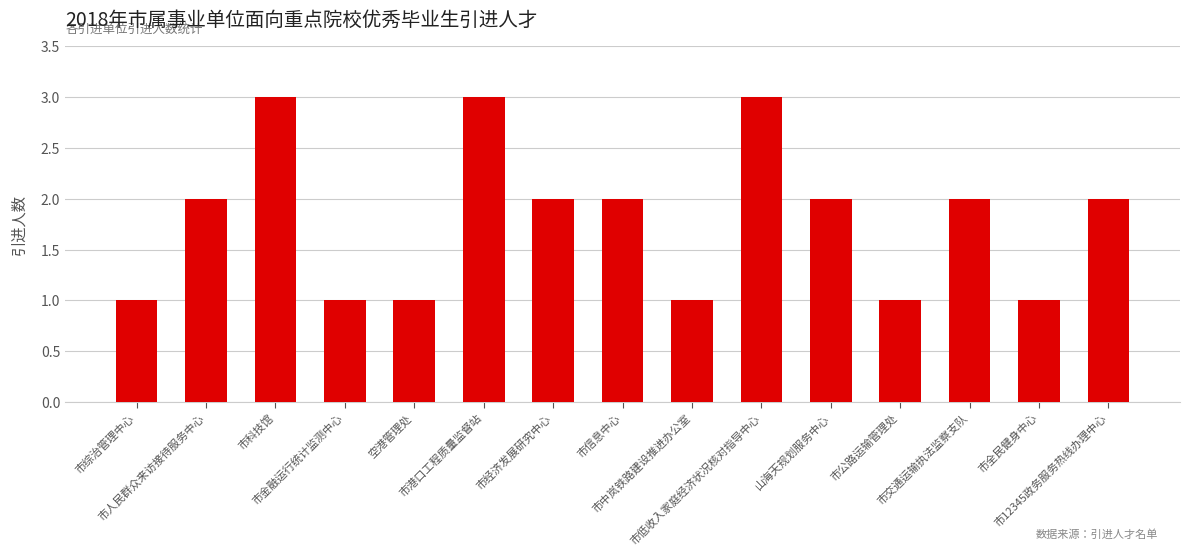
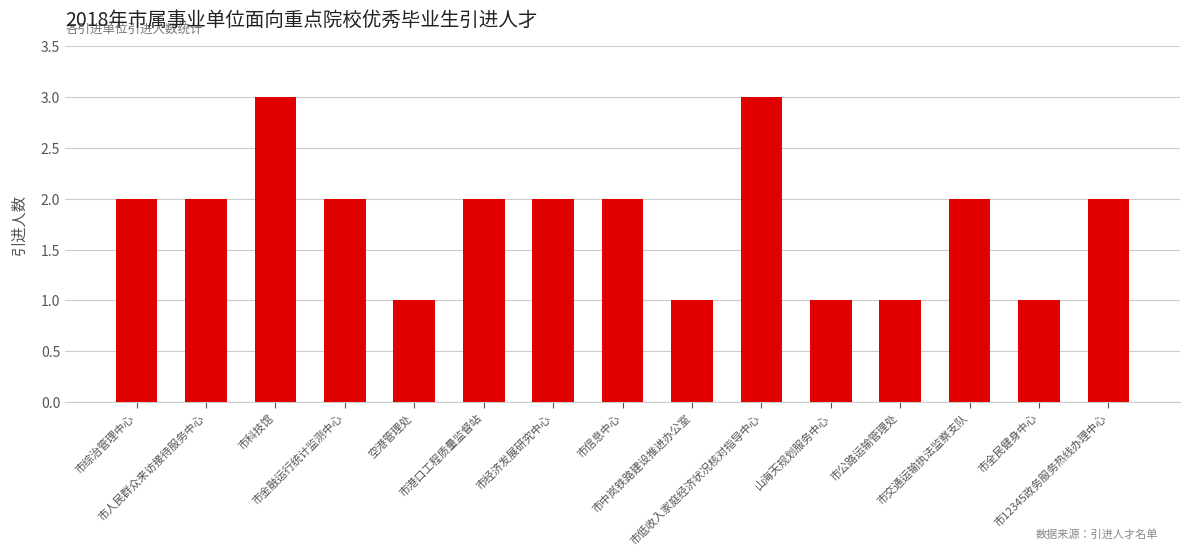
  {
-   "市综治管理中心": 1,
+   "市综治管理中心": 2,
    "市人民群众来访接待服务中心": 2,
    "市科技馆": 3,
-   "市金融运行统计监测中心": 1,
+   "市金融运行统计监测中心": 2,
    "空港管理处": 1,
-   "市港口工程质量监督站": 3,
+   "市港口工程质量监督站": 2,
    "市经济发展研究中心": 2,
    "市信息中心": 2,
    "市中岚铁路建设推进办公室": 1,
    "市低收入家庭经济状况核对指导中心": 3,
-   "山海天规划服务中心": 2,
+   "山海天规划服务中心": 1,
    "市公路运输管理处": 1,
    "市交通运输执法监察支队": 2,
    "市全民健身中心": 1,
    "市12345政务服务热线办理中心": 2
  }
